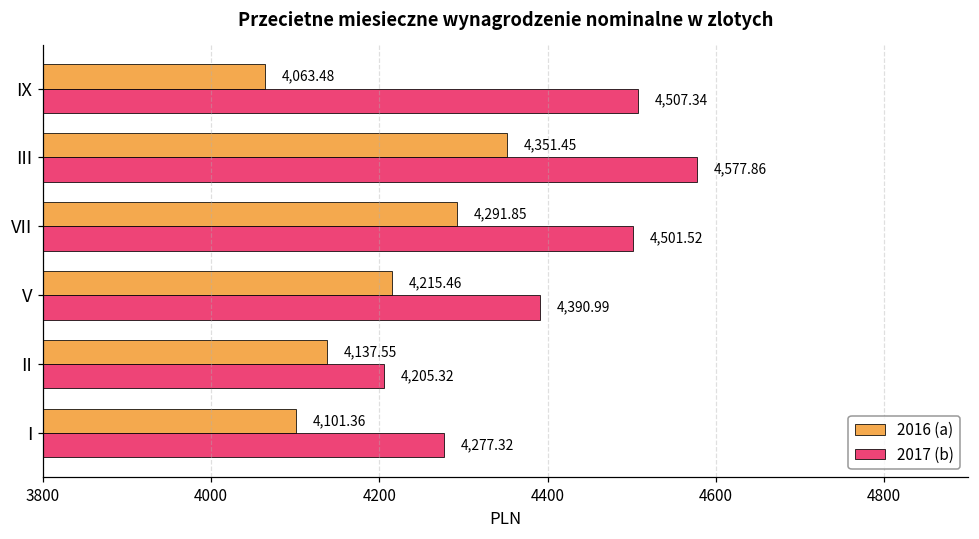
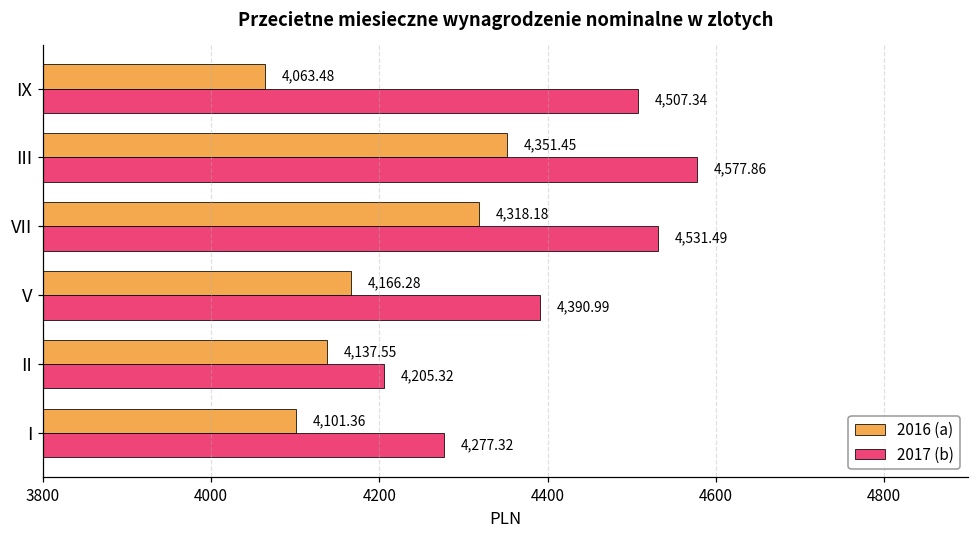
  {
    "2016 (a)": {
      "IX": "4,063.48",
      "III": "4,351.45",
-     "VII": "4,291.85",
-     "V": "4,215.46",
+     "VII": "4,318.18",
+     "V": "4,166.28",
      "II": "4,137.55",
      "I": "4,101.36"
    },
    "2017 (b)": {
      "IX": "4,507.34",
      "III": "4,577.86",
-     "VII": "4,501.52",
+     "VII": "4,531.49",
      "V": "4,390.99",
      "II": "4,205.32",
      "I": "4,277.32"
    }
  }
